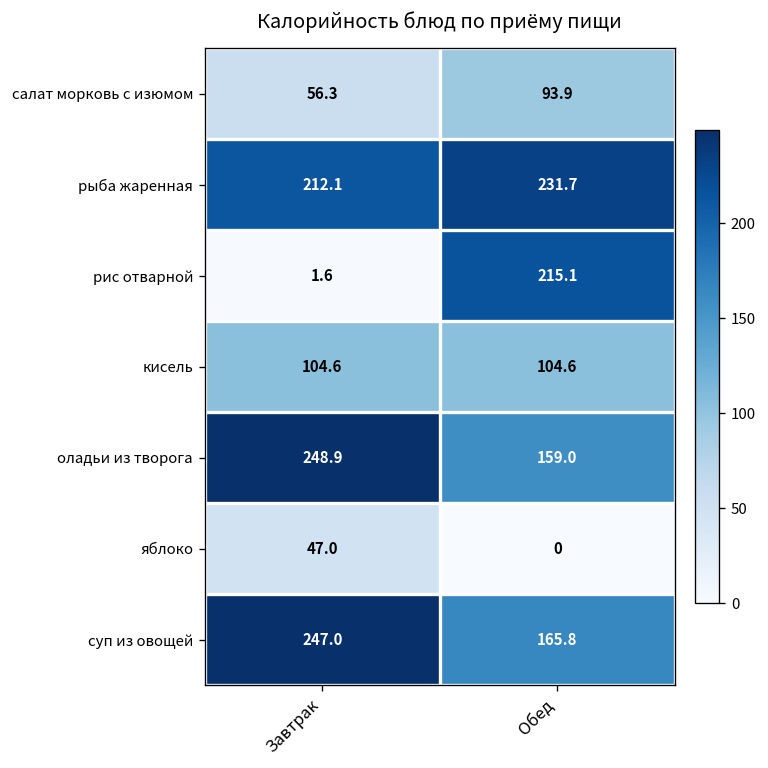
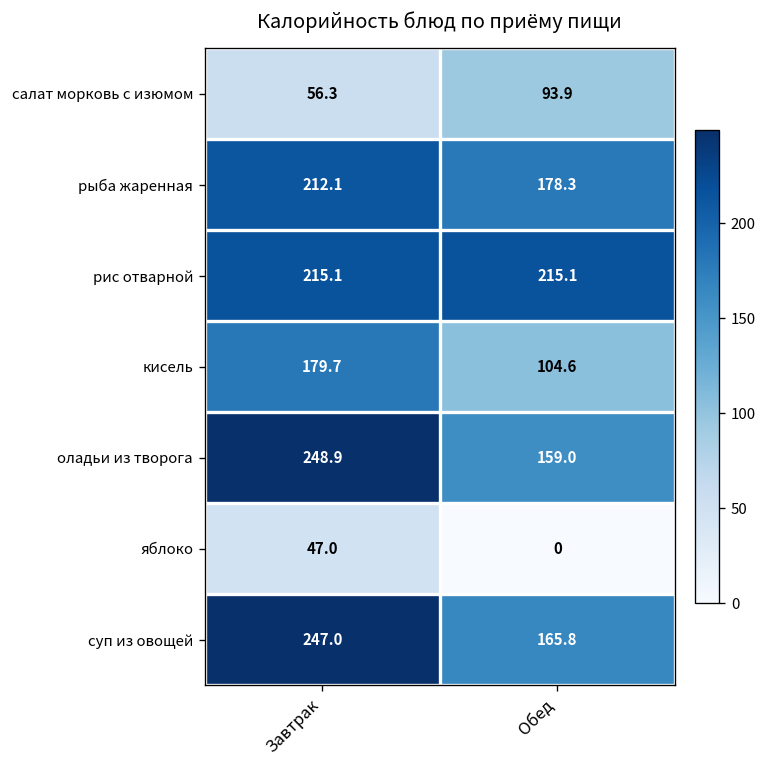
  {
    "салат морковь с изюмом": {
      "Завтрак": 56.3,
      "Обед": 93.9
    },
    "рыба жаренная": {
      "Завтрак": 212.1,
-     "Обед": 231.7
+     "Обед": 178.3
    },
    "рис отварной": {
-     "Завтрак": 1.6,
+     "Завтрак": 215.1,
      "Обед": 215.1
    },
    "кисель": {
-     "Завтрак": 104.6,
+     "Завтрак": 179.7,
      "Обед": 104.6
    },
    "оладьи из творога": {
      "Завтрак": 248.9,
      "Обед": 159.0
    },
    "яблоко": {
      "Завтрак": 47.0,
      "Обед": 0
    },
    "суп из овощей": {
      "Завтрак": 247.0,
      "Обед": 165.8
    }
  }
